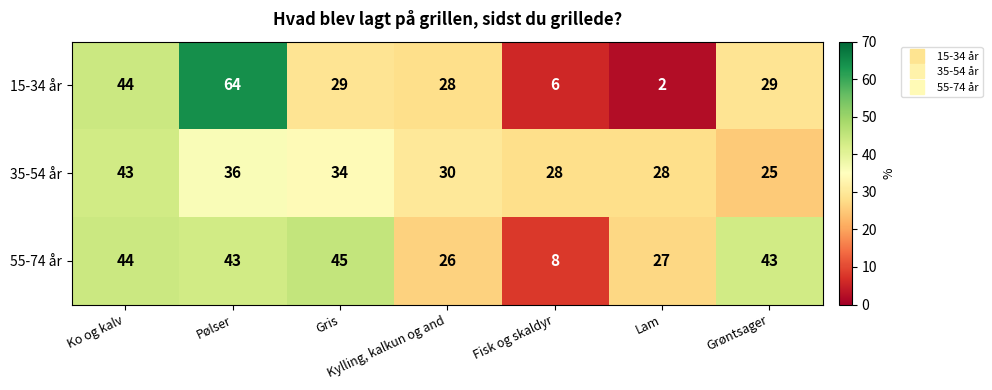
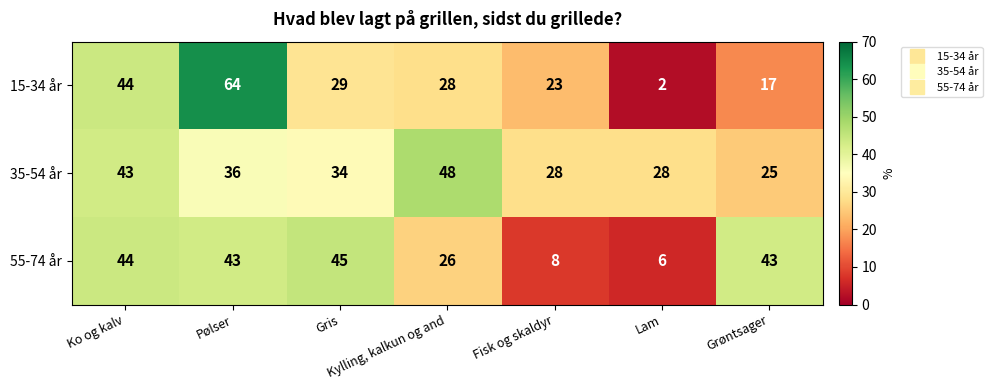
  {
    "15-34 år": {
      "Ko og kalv": 44,
      "Pølser": 64,
      "Gris": 29,
      "Kylling, kalkun og and": 28,
-     "Fisk og skaldyr": 6,
+     "Fisk og skaldyr": 23,
      "Lam": 2,
-     "Grøntsager": 29
+     "Grøntsager": 17
    },
    "35-54 år": {
      "Ko og kalv": 43,
      "Pølser": 36,
      "Gris": 34,
-     "Kylling, kalkun og and": 30,
+     "Kylling, kalkun og and": 48,
      "Fisk og skaldyr": 28,
      "Lam": 28,
      "Grøntsager": 25
    },
    "55-74 år": {
      "Ko og kalv": 44,
      "Pølser": 43,
      "Gris": 45,
      "Kylling, kalkun og and": 26,
      "Fisk og skaldyr": 8,
-     "Lam": 27,
+     "Lam": 6,
      "Grøntsager": 43
    }
  }
